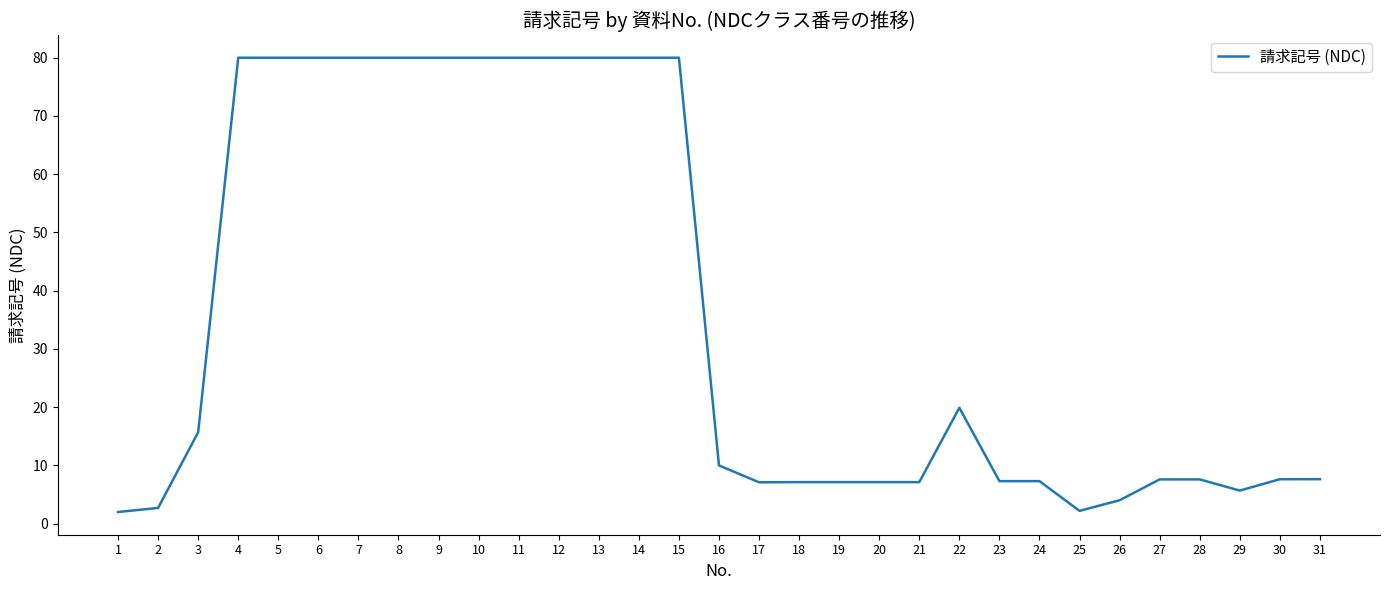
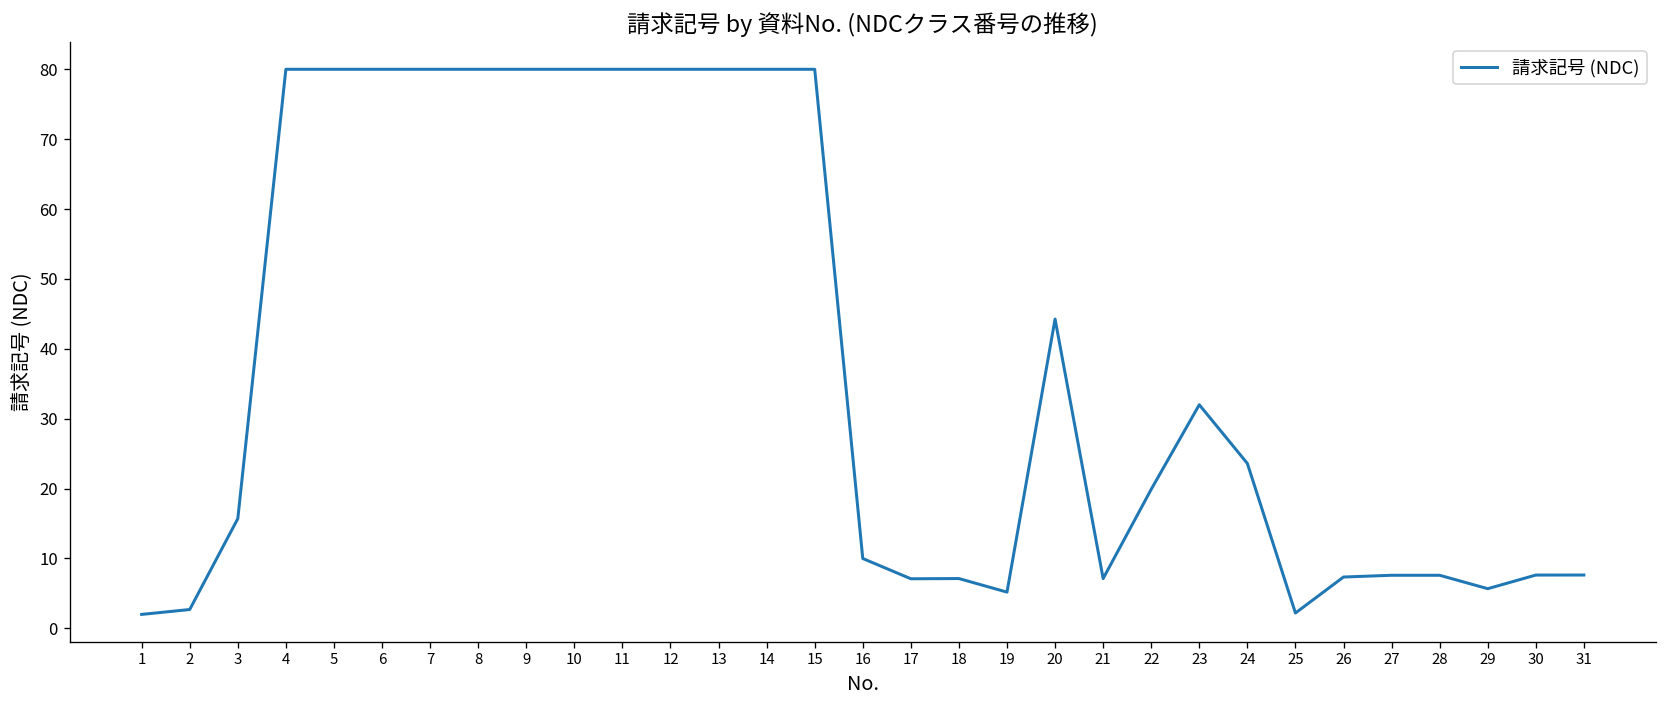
  {
    "1": 2,
    "2": 3,
    "3": 16,
    "4": 80,
    "5": 80,
    "6": 80,
    "7": 80,
    "8": 80,
    "9": 80,
    "10": 80,
    "11": 80,
    "12": 80,
    "13": 80,
    "14": 80,
    "15": 80,
    "16": 10,
    "17": 7,
    "18": 7,
-   "19": 7,
-   "20": 7,
+   "19": 5,
+   "20": 44,
    "21": 7,
    "22": 20,
-   "23": 7,
-   "24": 7,
+   "23": 32,
+   "24": 24,
    "25": 2,
-   "26": 4,
+   "26": 7,
    "27": 8,
    "28": 8,
    "29": 6,
    "30": 8,
    "31": 8
  }
